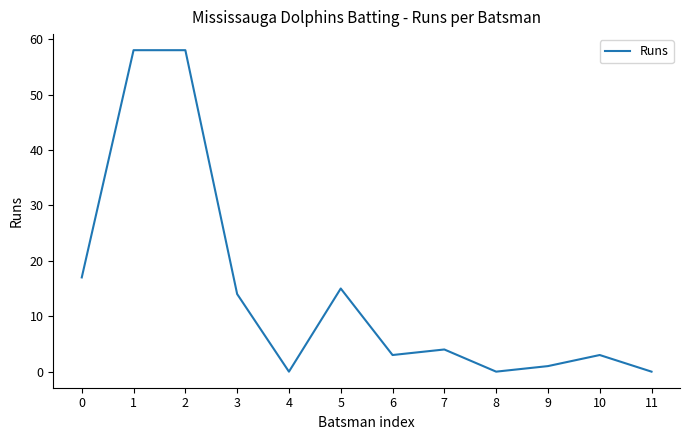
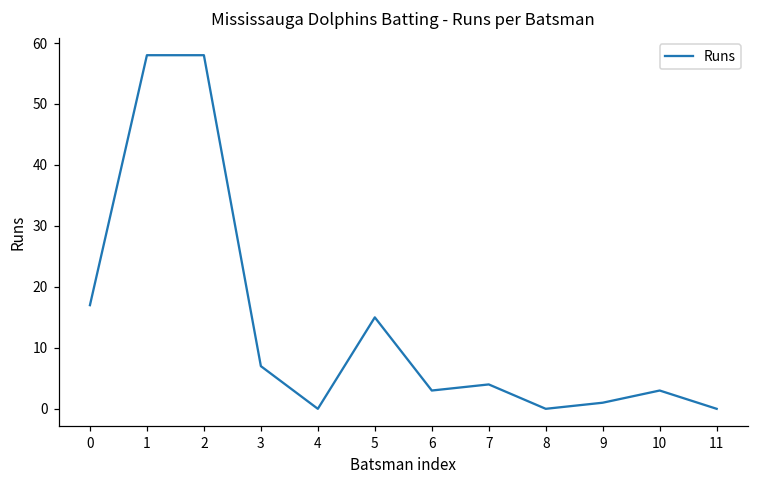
  {
    "0": 17,
    "1": 58,
    "2": 58,
-   "3": 14,
+   "3": 7,
    "4": 0,
    "5": 15,
    "6": 3,
    "7": 4,
    "8": 0,
    "9": 1,
    "10": 3,
    "11": 0
  }
